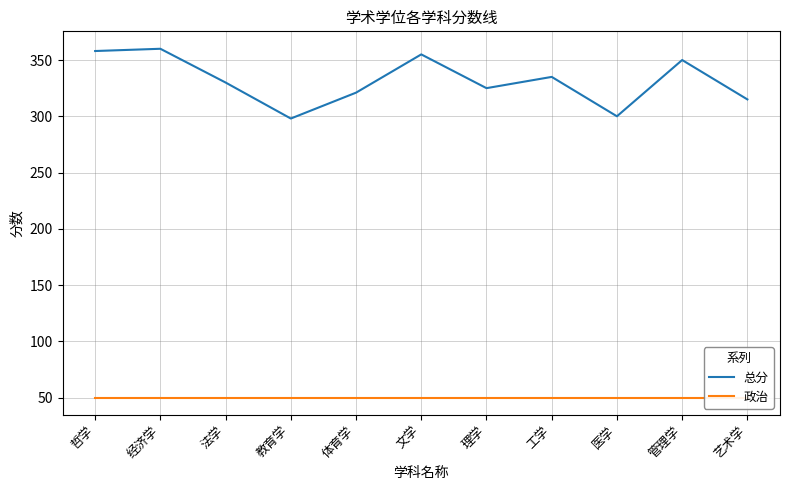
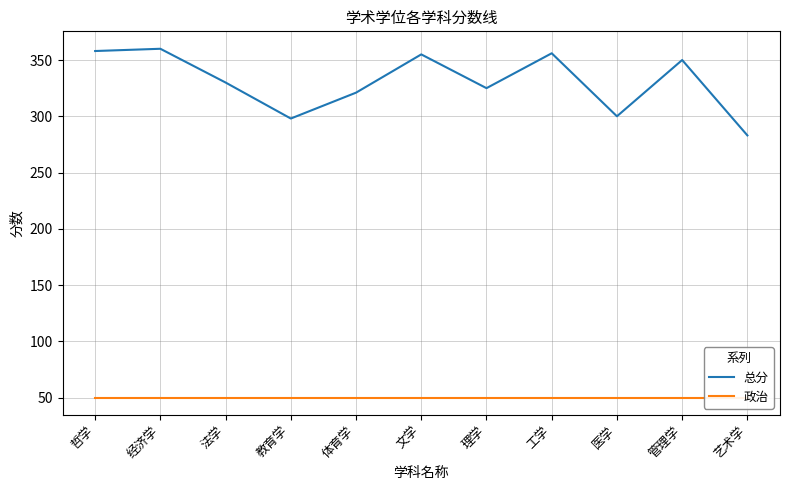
  {
    "总分": {
      "哲学": 358,
      "经济学": 360,
      "法学": 330,
      "教育学": 298,
      "体育学": 321,
      "文学": 355,
      "理学": 325,
-     "工学": 335,
+     "工学": 356,
      "医学": 300,
      "管理学": 350,
-     "艺术学": 315
+     "艺术学": 283
    },
    "政治": {
      "哲学": 50,
      "经济学": 50,
      "法学": 50,
      "教育学": 50,
      "体育学": 50,
      "文学": 50,
      "理学": 50,
      "工学": 50,
      "医学": 50,
      "管理学": 50
    }
  }
